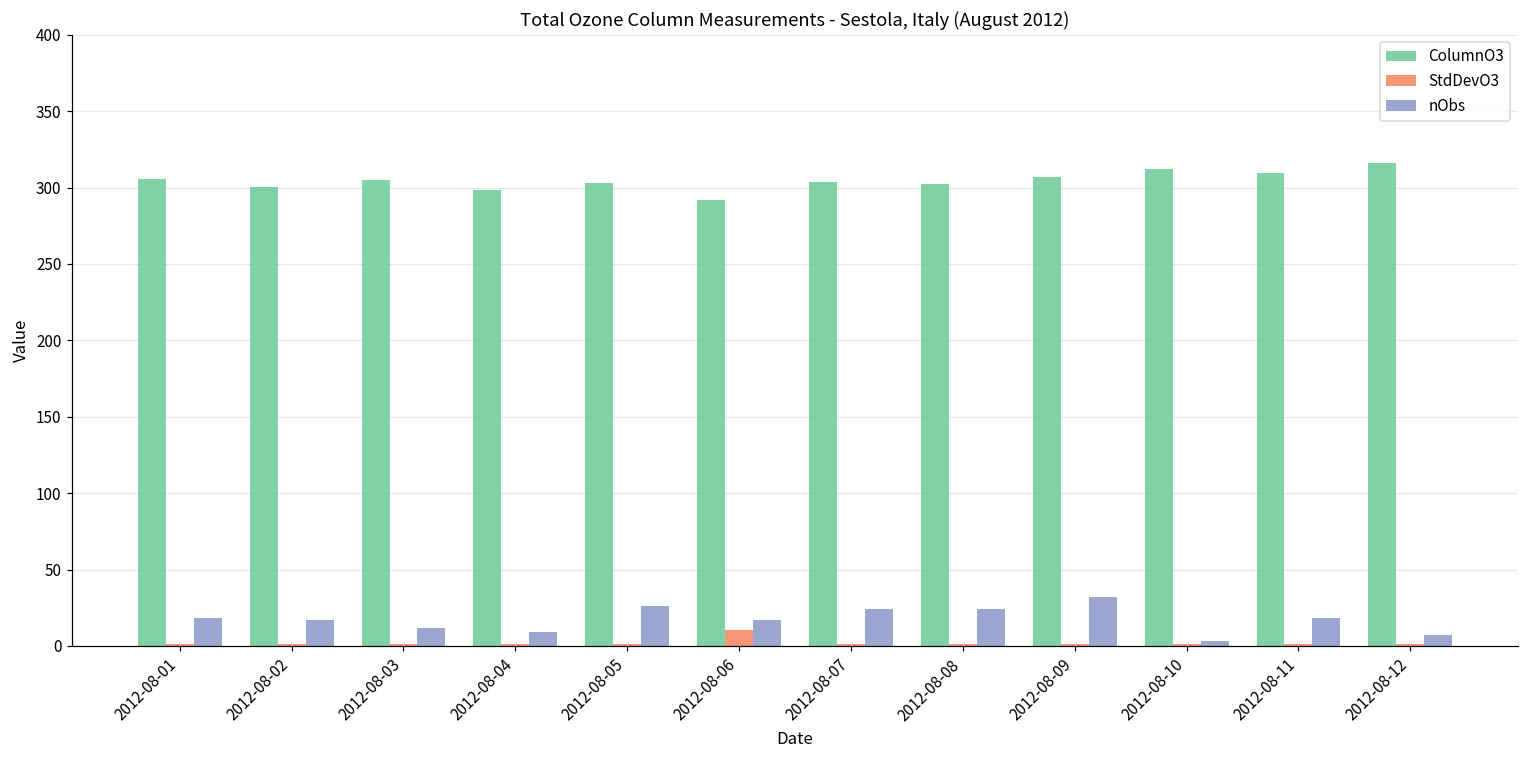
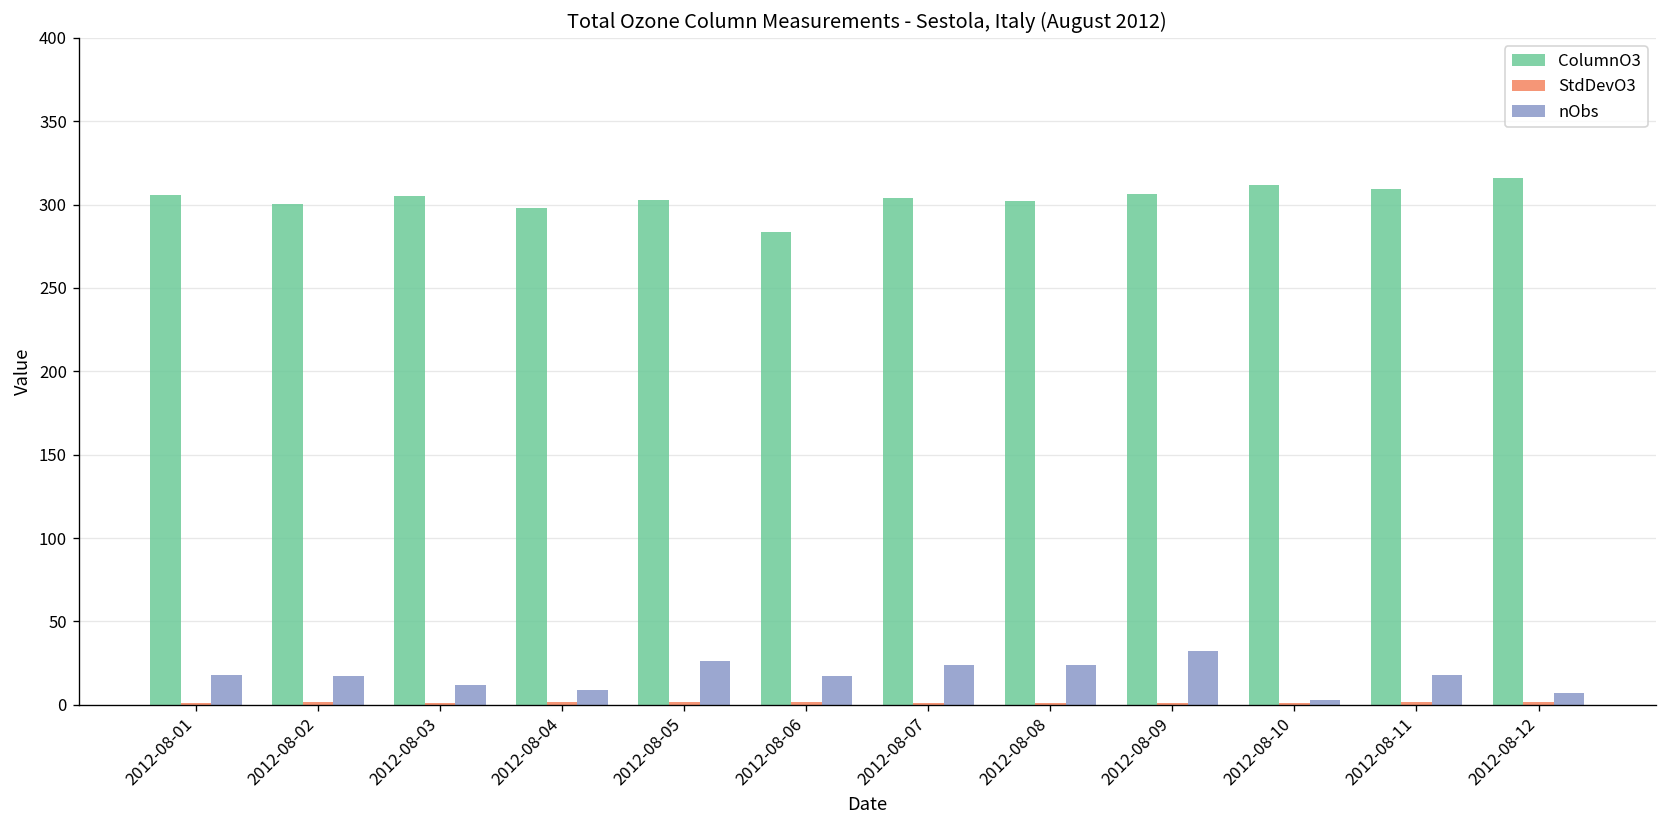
  {
    "ColumnO3": {
      "2012-08-01": 306,
      "2012-08-02": 300,
      "2012-08-03": 305,
      "2012-08-04": 298,
      "2012-08-05": 303,
-     "2012-08-06": 292,
+     "2012-08-06": 284,
      "2012-08-07": 304,
      "2012-08-08": 302,
      "2012-08-09": 307,
      "2012-08-10": 312,
      "2012-08-11": 309,
      "2012-08-12": 316
    },
    "StdDevO3": {
-     "2012-08-06": 10
+     "2012-08-06": 1
    },
    "nObs": {
      "2012-08-01": 18,
      "2012-08-02": 17,
      "2012-08-03": 12,
      "2012-08-04": 9,
      "2012-08-05": 26,
      "2012-08-06": 17,
      "2012-08-07": 24,
      "2012-08-08": 24,
      "2012-08-09": 32,
      "2012-08-10": 3,
      "2012-08-11": 18,
      "2012-08-12": 7
    }
  }
